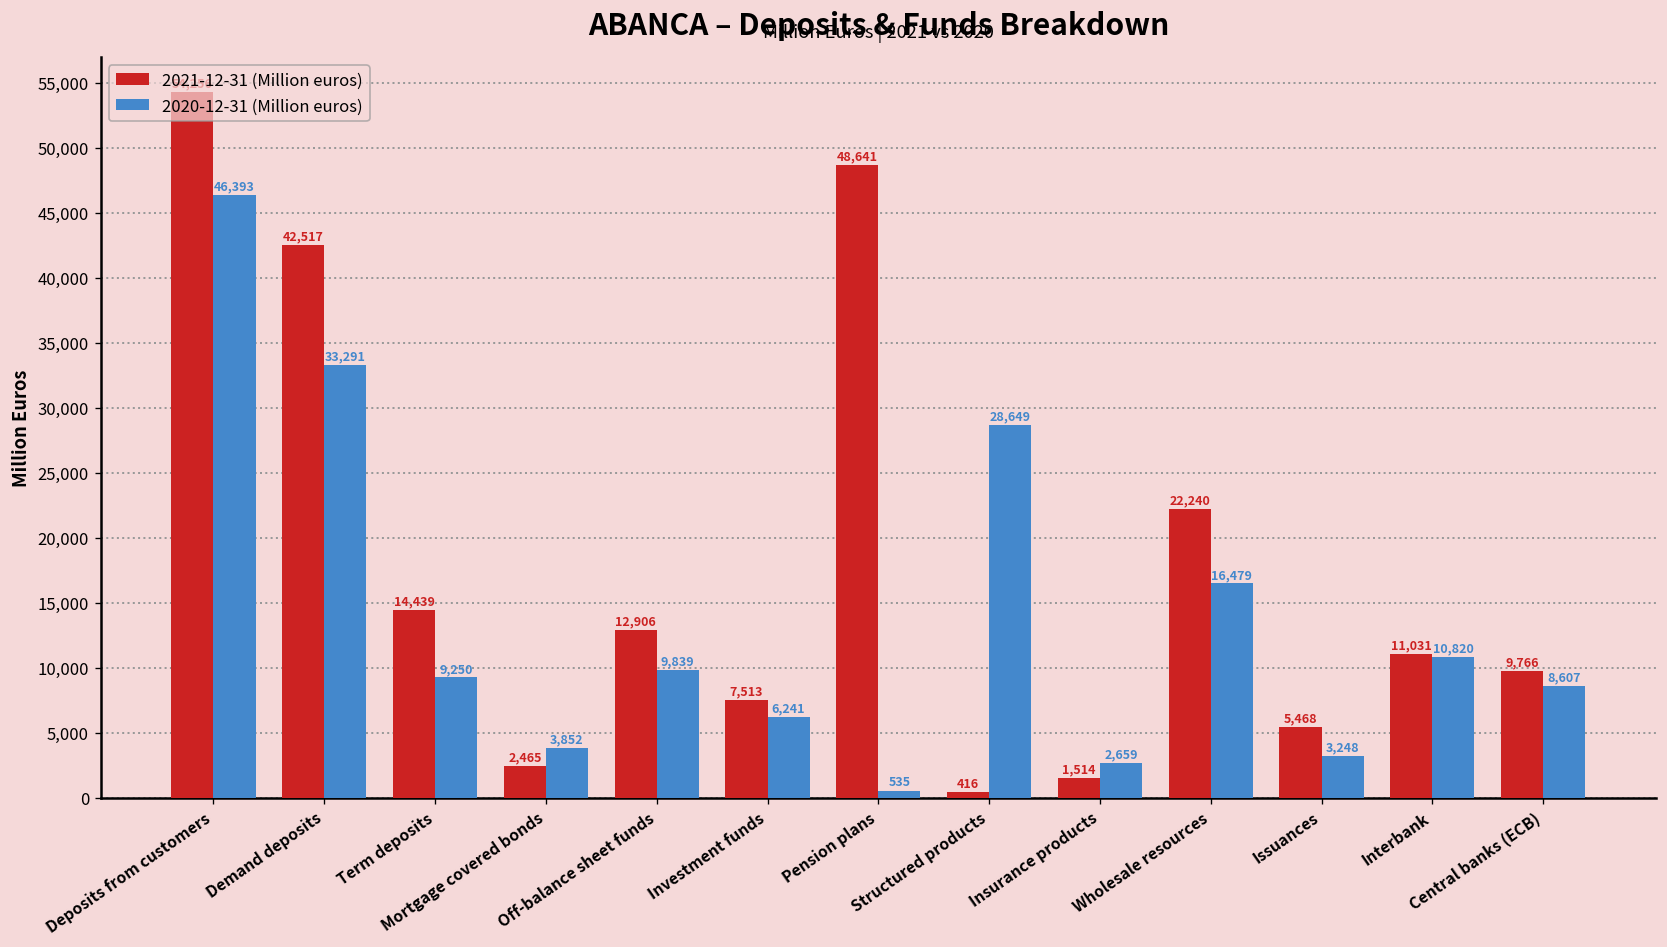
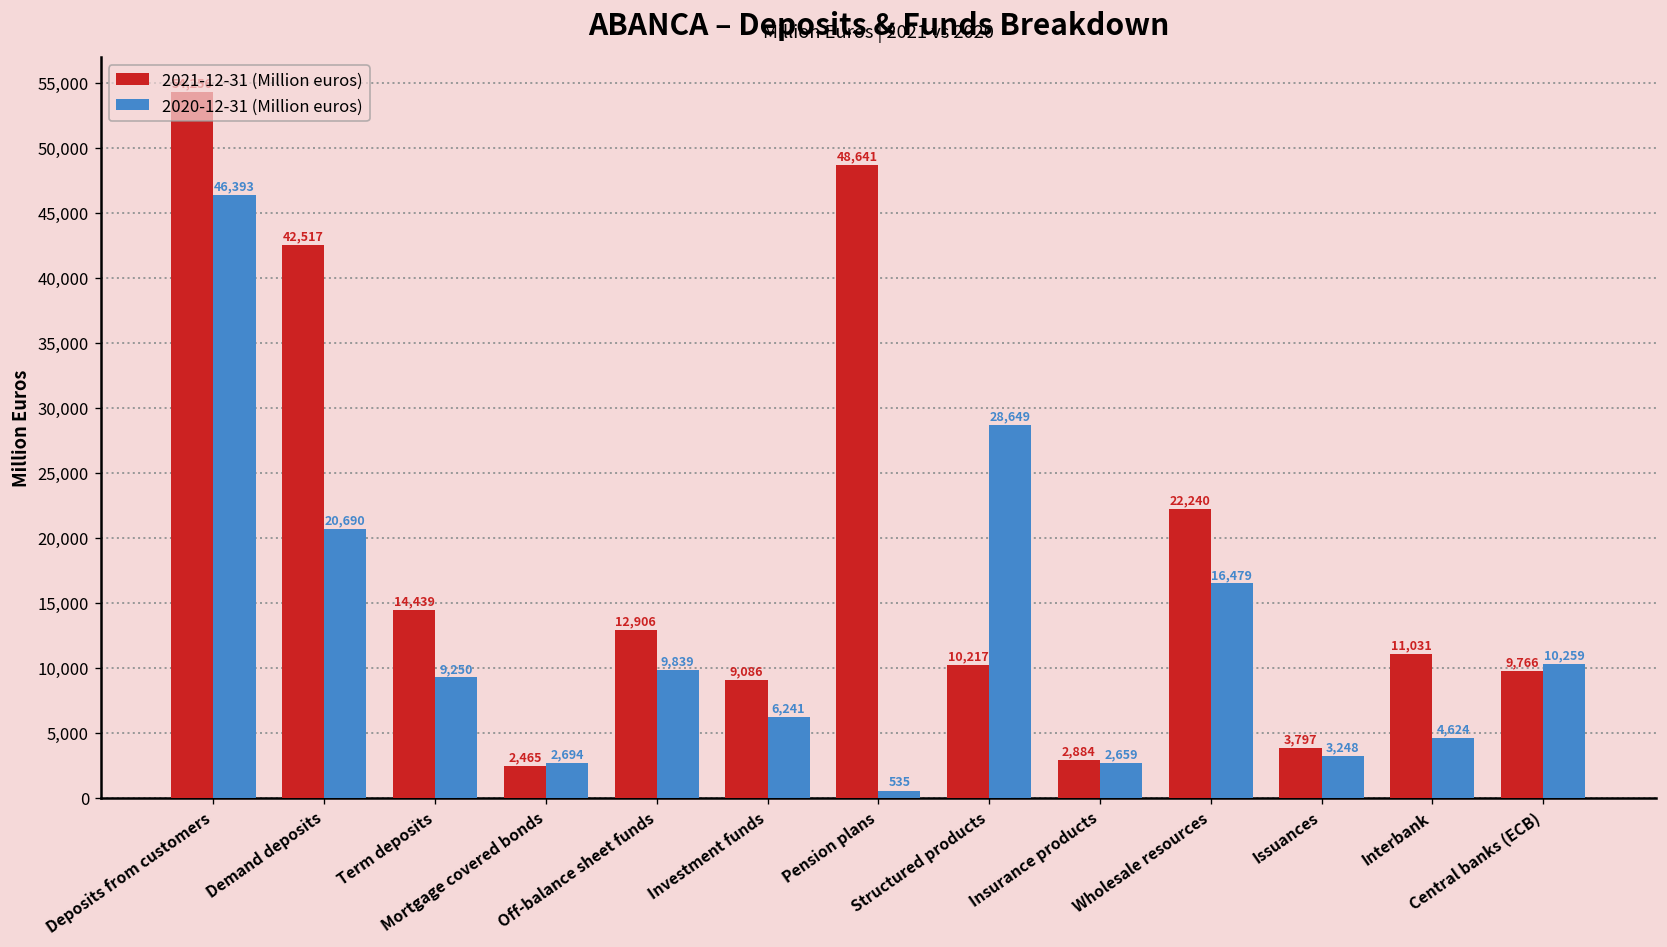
  {
    "2021-12-31 (Million euros)": {
      "Demand deposits": "42,517",
      "Term deposits": "14,439",
      "Mortgage covered bonds": "2,465",
      "Off-balance sheet funds": "12,906",
-     "Investment funds": "7,513",
+     "Investment funds": "9,086",
      "Pension plans": "48,641",
-     "Structured products": "416",
-     "Insurance products": "1,514",
+     "Structured products": "10,217",
+     "Insurance products": "2,884",
      "Wholesale resources": "22,240",
-     "Issuances": "5,468",
+     "Issuances": "3,797",
      "Interbank": "11,031",
      "Central banks (ECB)": "9,766"
    },
    "2020-12-31 (Million euros)": {
      "Deposits from customers": "46,393",
-     "Demand deposits": "33,291",
+     "Demand deposits": "20,690",
      "Term deposits": "9,250",
-     "Mortgage covered bonds": "3,852",
+     "Mortgage covered bonds": "2,694",
      "Off-balance sheet funds": "9,839",
      "Investment funds": "6,241",
      "Pension plans": "535",
      "Structured products": "28,649",
      "Insurance products": "2,659",
      "Wholesale resources": "16,479",
      "Issuances": "3,248",
-     "Interbank": "10,820",
-     "Central banks (ECB)": "8,607"
+     "Interbank": "4,624",
+     "Central banks (ECB)": "10,259"
    }
  }
